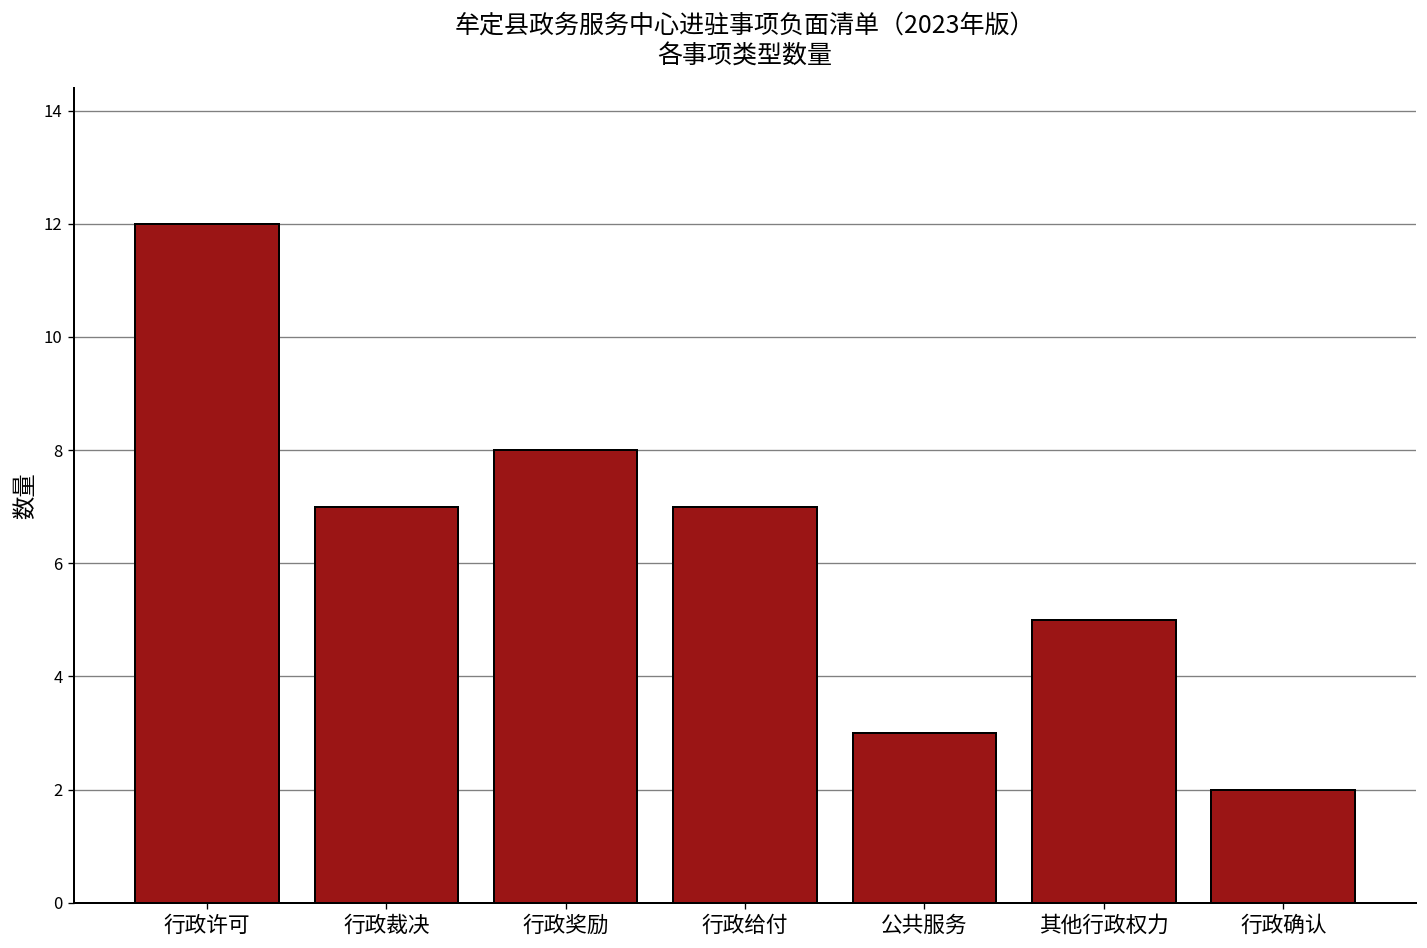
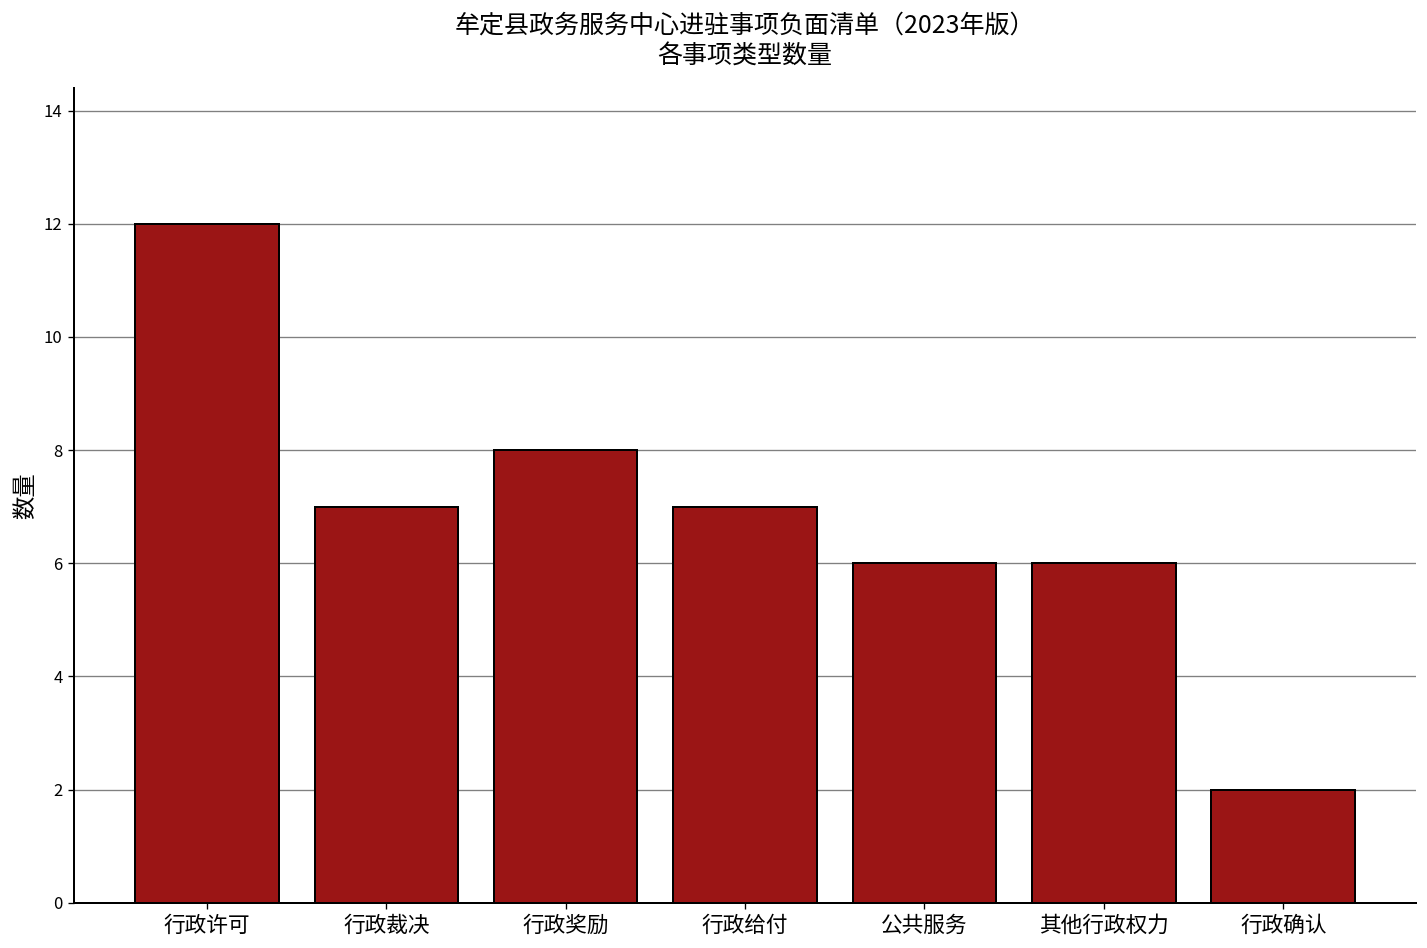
  {
    "行政许可": 12,
    "行政裁决": 7,
    "行政奖励": 8,
    "行政给付": 7,
-   "公共服务": 3,
-   "其他行政权力": 5,
+   "公共服务": 6,
+   "其他行政权力": 6,
    "行政确认": 2
  }
